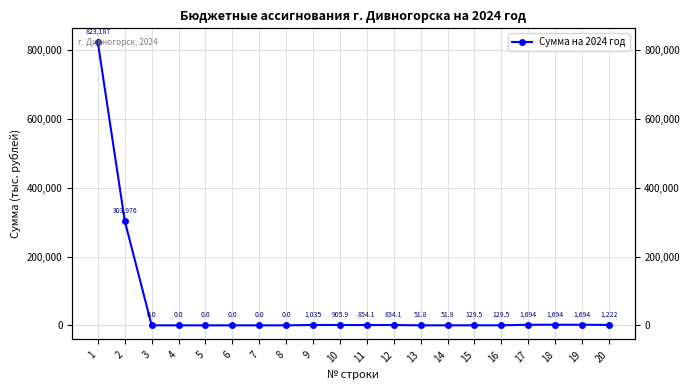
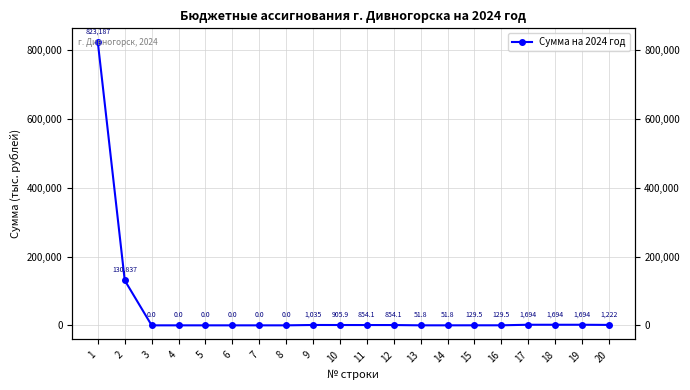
  {
    "1": "823,187",
-   "2": "303,976",
+   "2": "130,837",
    "3": "0.0",
    "4": "0.0",
    "5": "0.0",
    "6": "0.0",
    "7": "0.0",
    "8": "0.0",
    "9": "1,035",
    "10": "905.9",
    "11": "854.1",
    "12": "854.1",
    "13": "51.8",
    "14": "51.8",
    "15": "129.5",
    "16": "129.5",
    "17": "1,694",
    "18": "1,694",
    "19": "1,694",
    "20": "1,222"
  }
